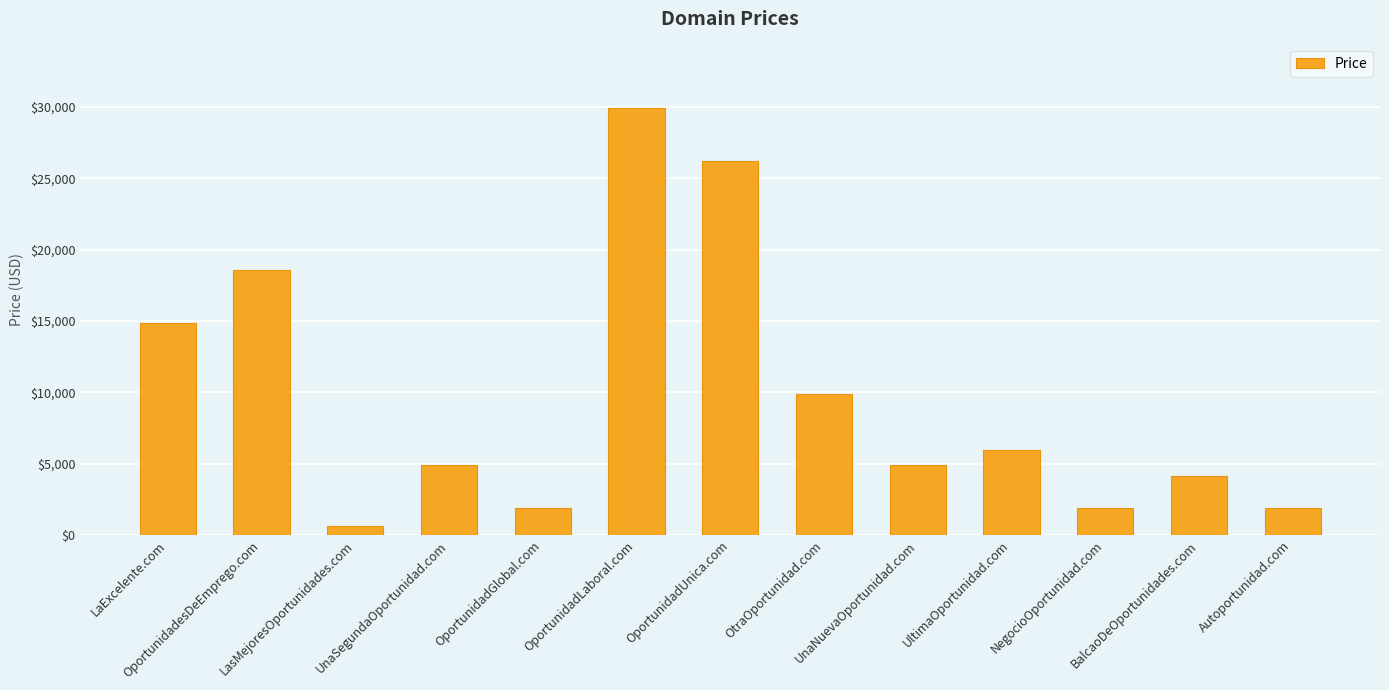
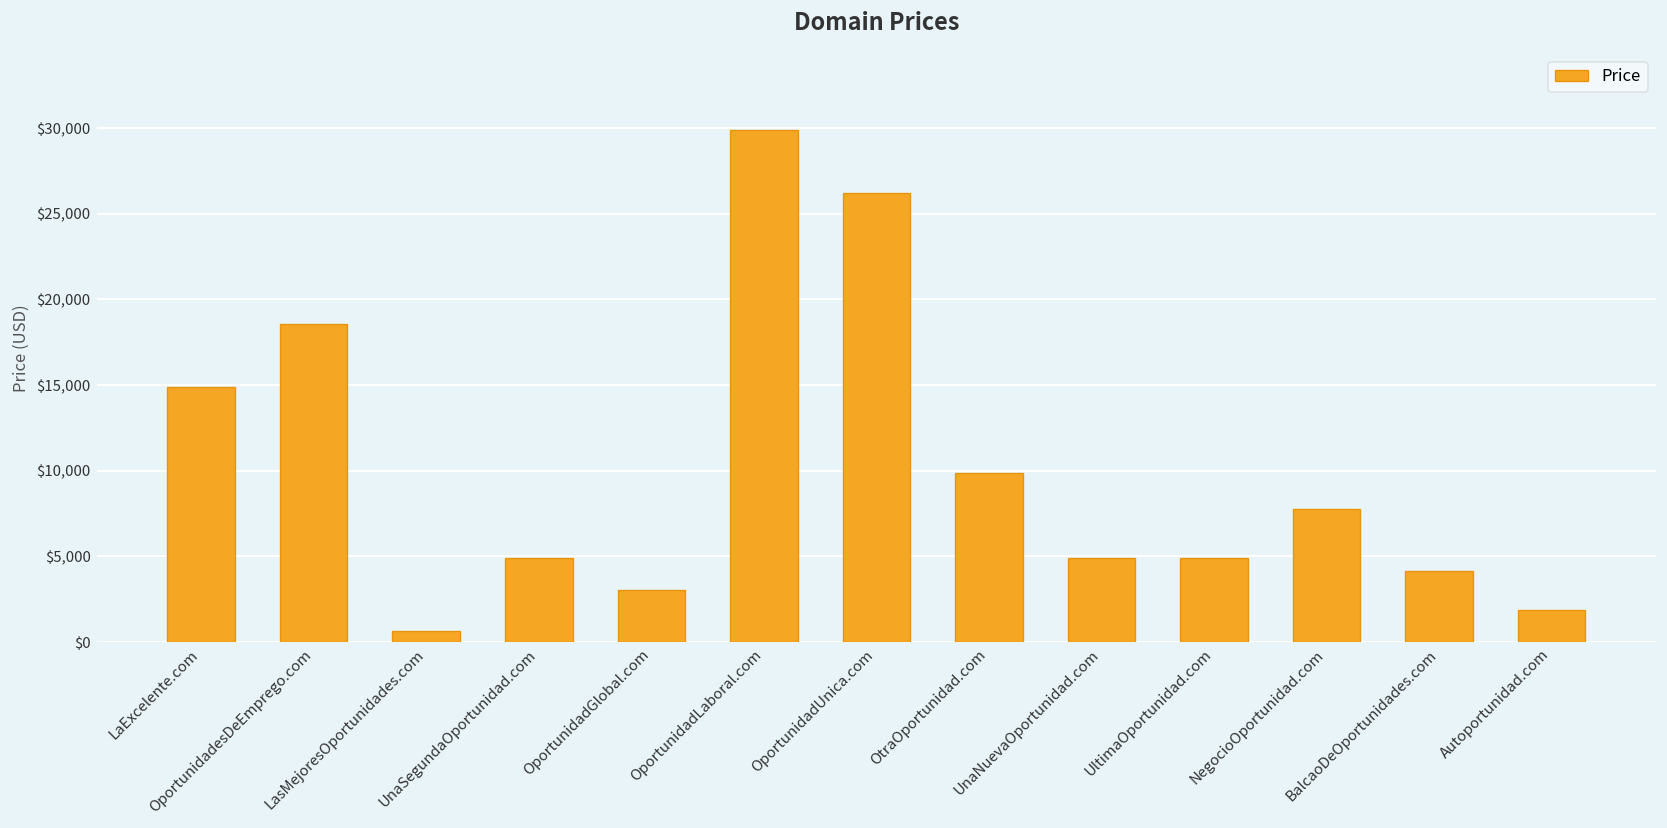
  {
    "LaExcelente.com": "$14,900",
    "OportunidadesDeEmprego.com": "$18,600",
    "LasMejoresOportunidades.com": "$600",
    "UnaSegundaOportunidad.com": "$4,900",
-   "OportunidadGlobal.com": "$1,900",
+   "OportunidadGlobal.com": "$3,100",
    "OportunidadLaboral.com": "$29,900",
    "OportunidadUnica.com": "$26,200",
    "OtraOportunidad.com": "$9,900",
    "UnaNuevaOportunidad.com": "$4,900",
-   "UltimaOportunidad.com": "$5,900",
-   "NegocioOportunidad.com": "$1,900",
+   "UltimaOportunidad.com": "$4,900",
+   "NegocioOportunidad.com": "$7,800",
    "BalcaoDeOportunidades.com": "$4,100",
    "Autoportunidad.com": "$1,900"
  }
